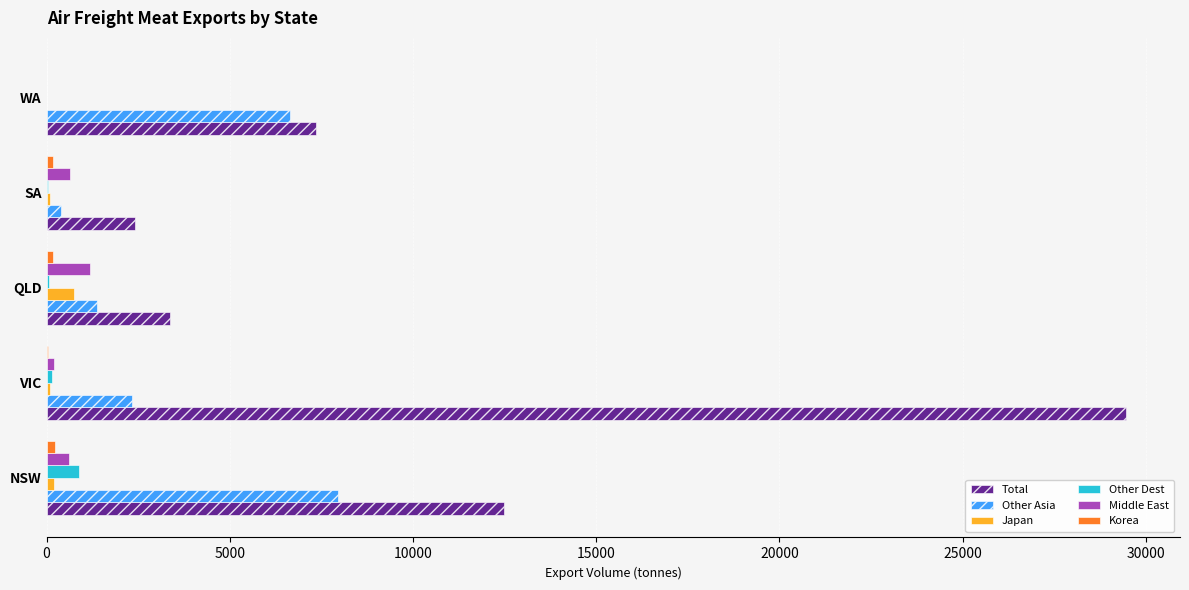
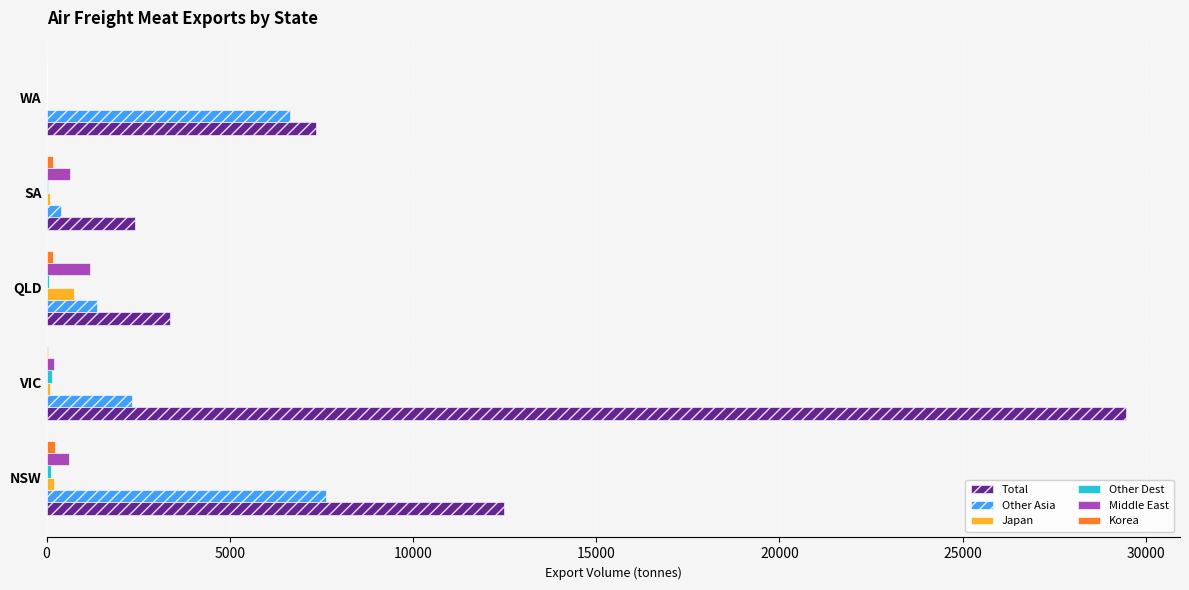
  {
    "Total": {
      "WA": 7300,
      "SA": 2400,
      "QLD": 3400,
      "VIC": 29500,
      "NSW": 12500
    },
    "Other Asia": {
      "WA": 6700,
      "SA": 400,
      "QLD": 1400,
      "VIC": 2300,
-     "NSW": 8000
+     "NSW": 7600
    },
    "Japan": {
      "SA": 100,
      "QLD": 800,
      "VIC": 100,
      "NSW": 200
    },
    "Other Dest": {
      "QLD": 100,
      "VIC": 200,
-     "NSW": 900
+     "NSW": 100
    },
    "Middle East": {
      "SA": 600,
      "QLD": 1200,
      "VIC": 200,
      "NSW": 600
    },
    "Korea": {
      "SA": 200,
      "QLD": 200,
      "NSW": 200
    }
  }
